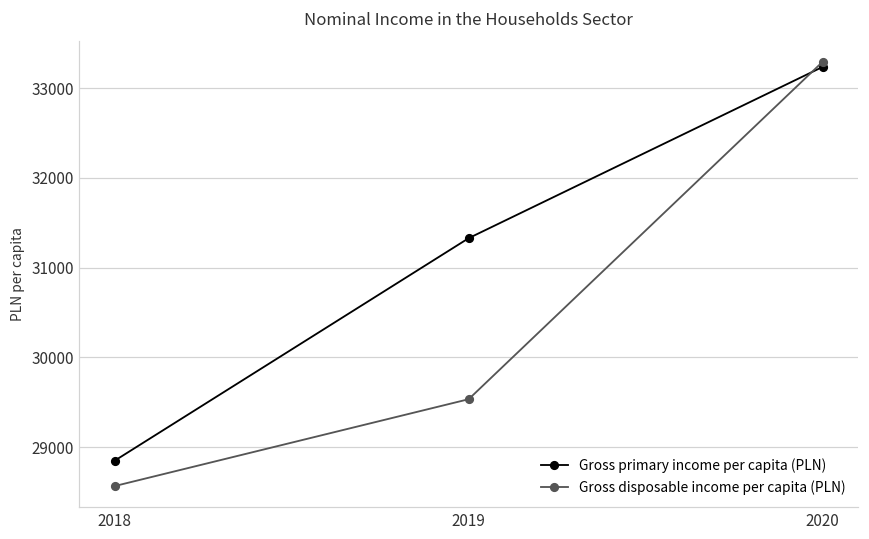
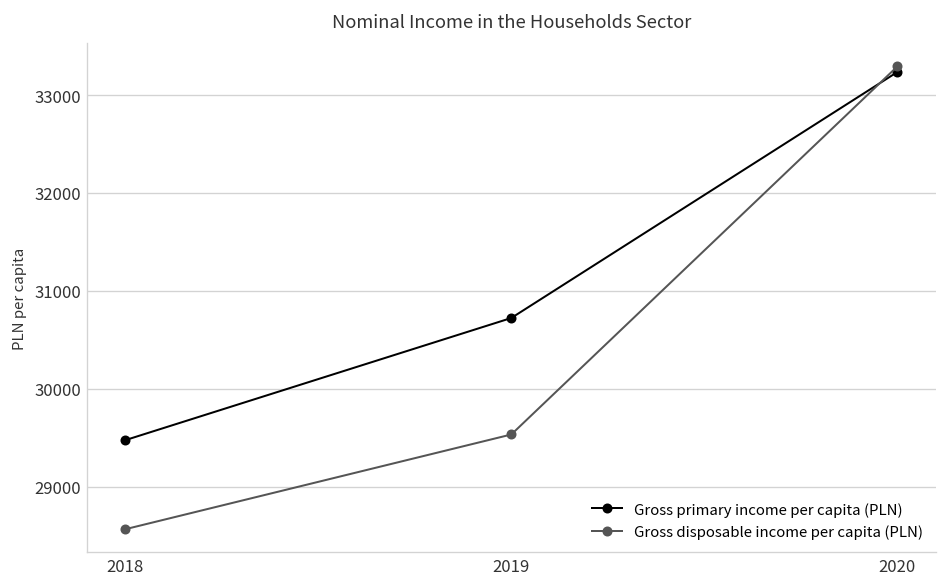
  {
    "Gross primary income per capita (PLN)": {
-     "2018": 28900,
-     "2019": 31300,
+     "2018": 29500,
+     "2019": 30700,
      "2020": 33200
    },
    "Gross disposable income per capita (PLN)": {
      "2018": 28600,
      "2019": 29500,
      "2020": 33300
    }
  }
